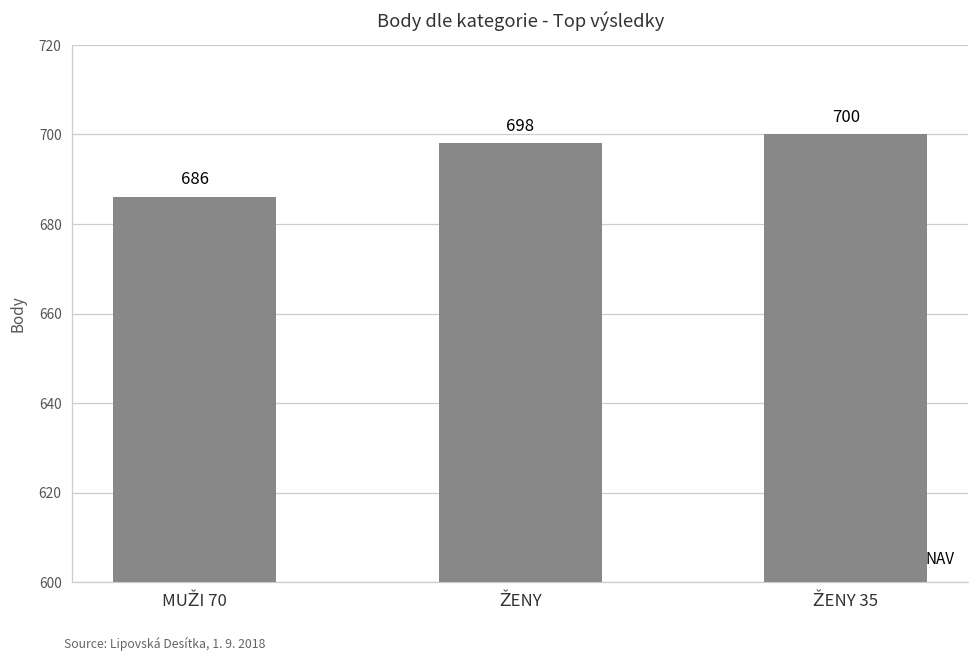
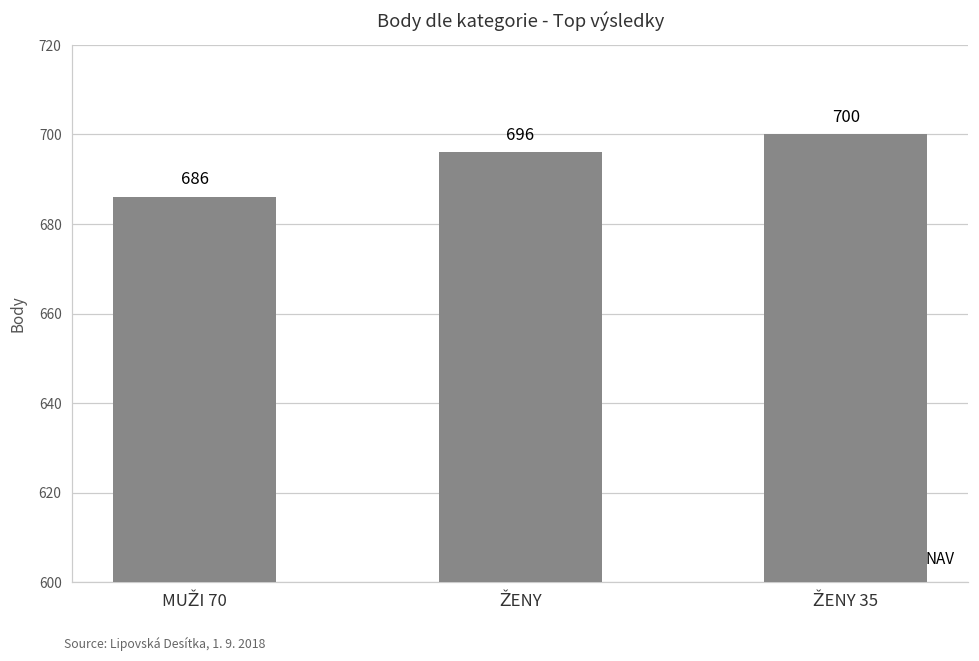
  {
    "MUŽI 70": 686,
-   "ŽENY": 698,
+   "ŽENY": 696,
    "ŽENY 35": 700
  }
